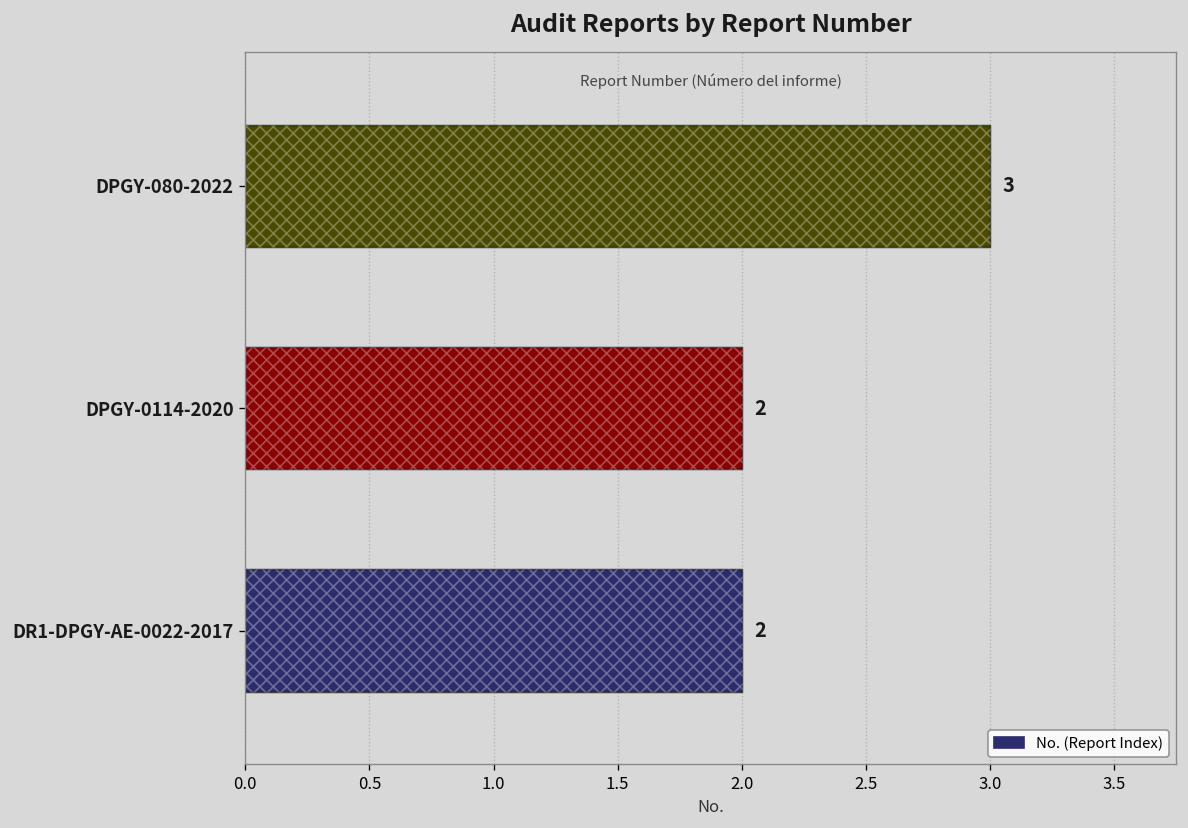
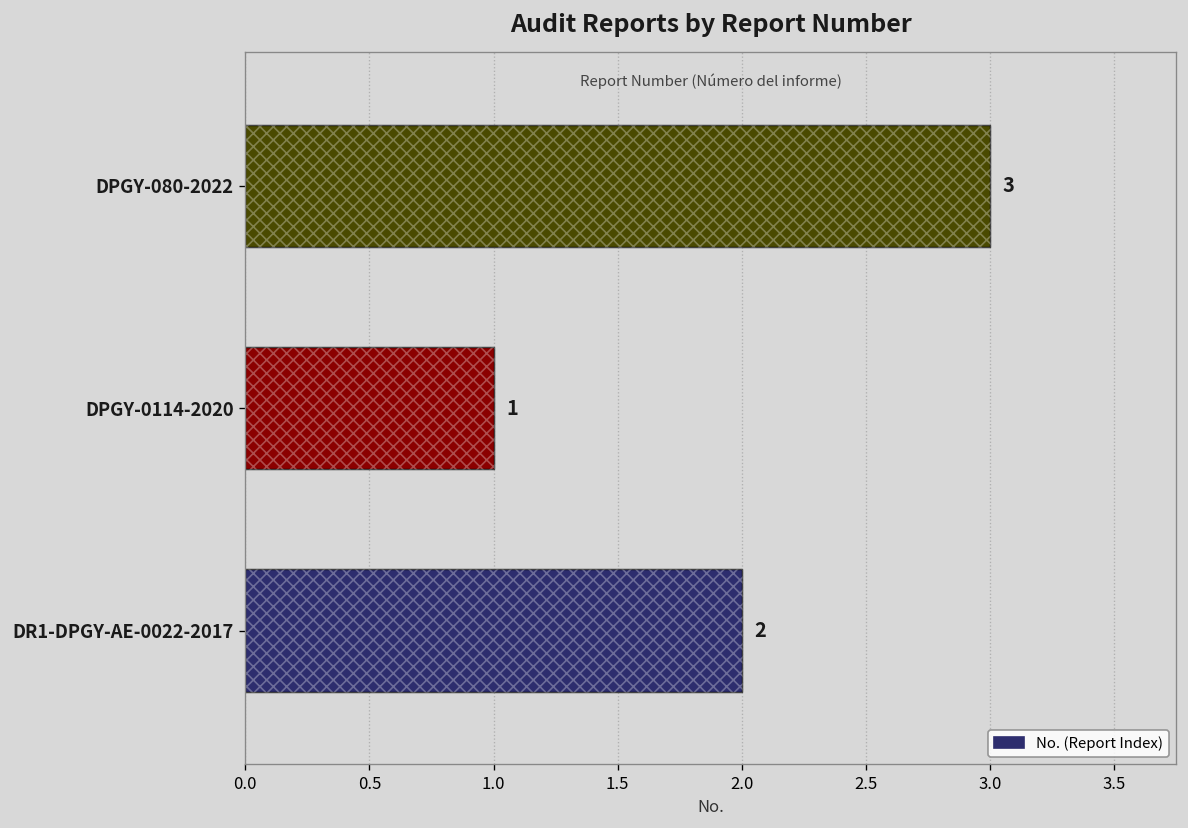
  {
    "DPGY-080-2022": 3,
-   "DPGY-0114-2020": 2,
+   "DPGY-0114-2020": 1,
    "DR1-DPGY-AE-0022-2017": 2
  }
